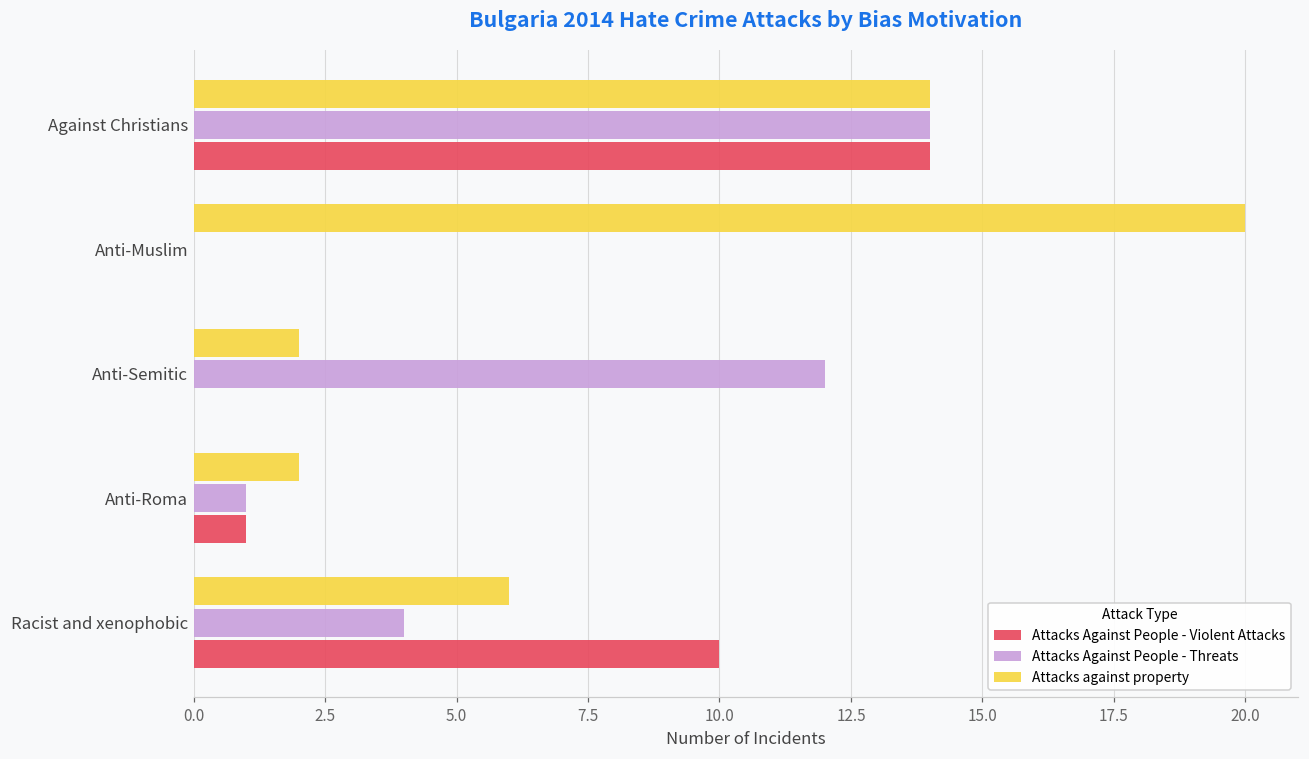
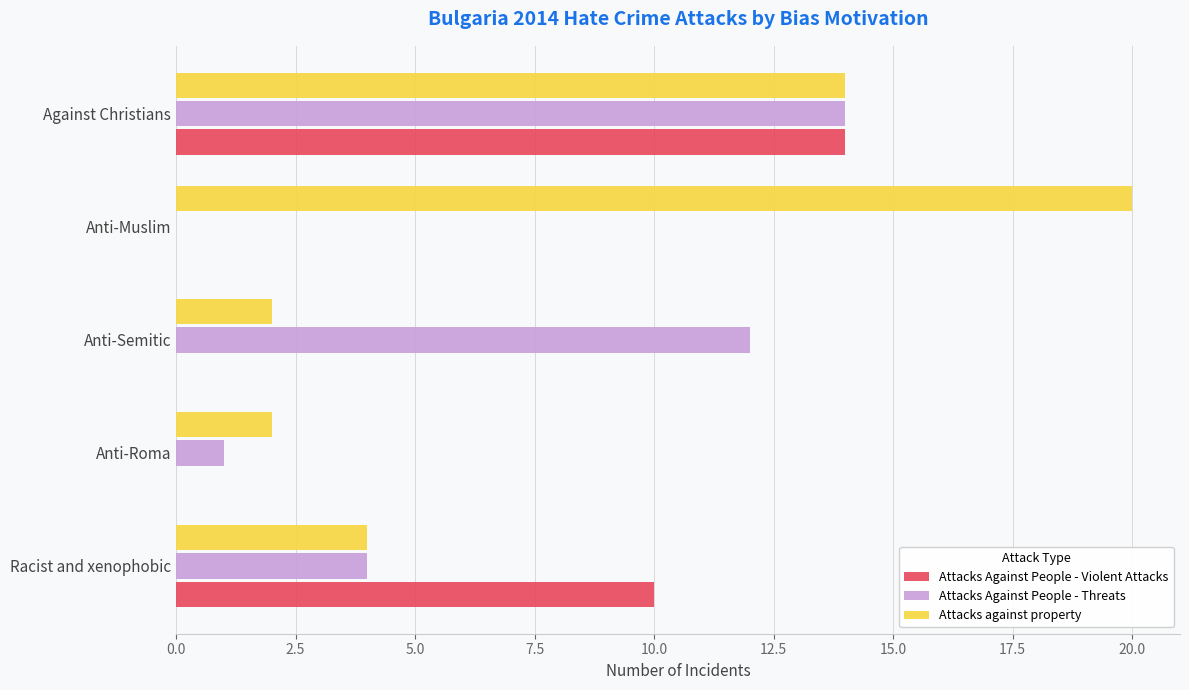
  {
    "Attacks Against People - Violent Attacks": {
      "Against Christians": 14,
      "Anti-Muslim": 0,
      "Anti-Semitic": 0,
-     "Anti-Roma": 1,
+     "Anti-Roma": 0,
      "Racist and xenophobic": 10
    },
    "Attacks Against People - Threats": {
      "Against Christians": 14,
      "Anti-Muslim": 0,
      "Anti-Semitic": 12,
      "Anti-Roma": 1,
      "Racist and xenophobic": 4
    },
    "Attacks against property": {
      "Against Christians": 14,
      "Anti-Muslim": 20,
      "Anti-Semitic": 2,
      "Anti-Roma": 2,
-     "Racist and xenophobic": 6
+     "Racist and xenophobic": 4
    }
  }
